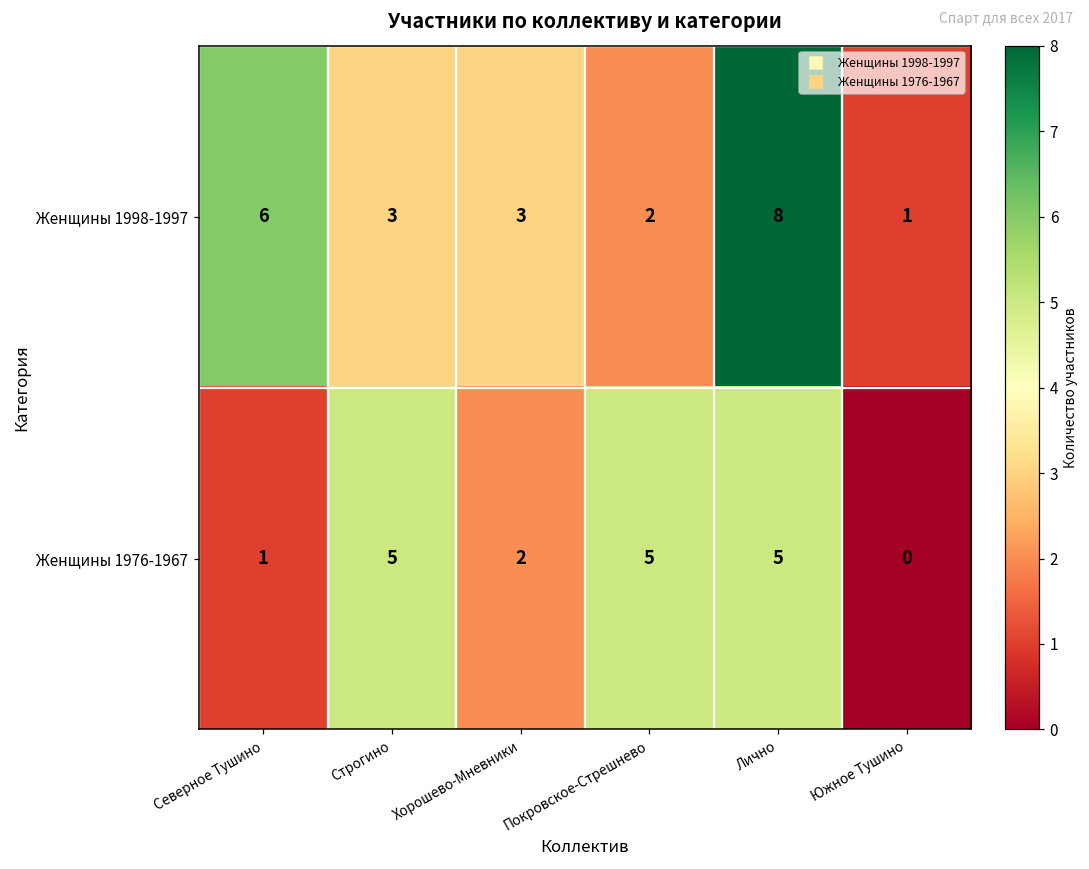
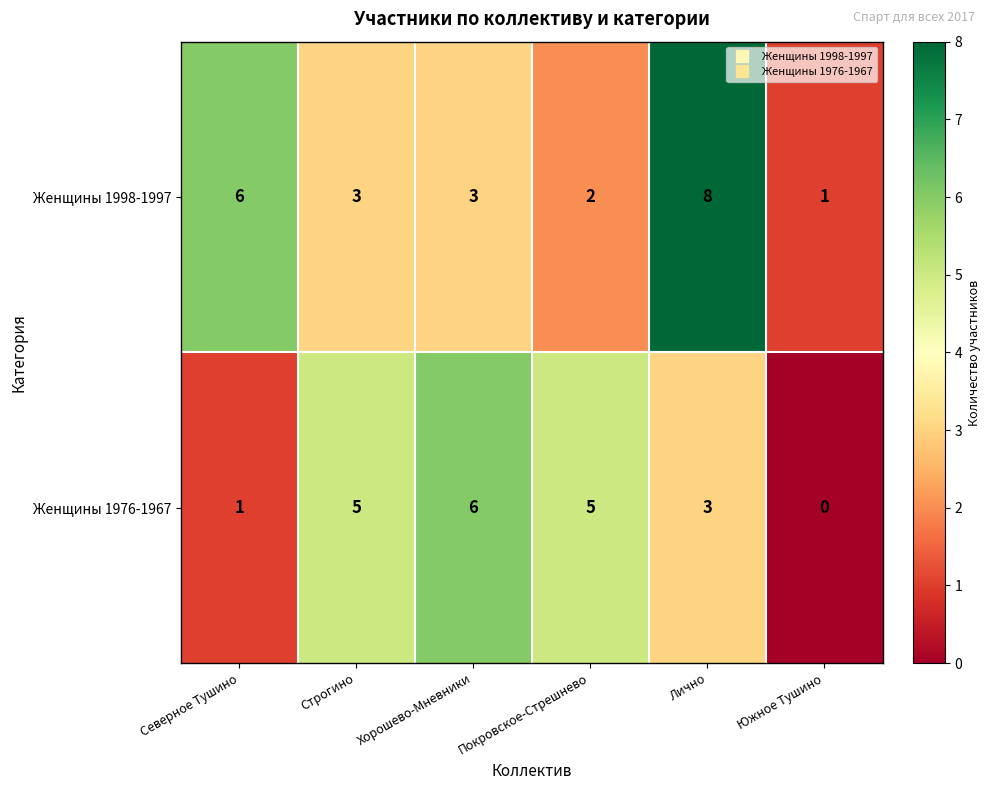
  {
    "Женщины 1998-1997": {
      "Северное Тушино": 6,
      "Строгино": 3,
      "Хорошево-Мневники": 3,
      "Покровское-Стрешнево": 2,
      "Лично": 8,
      "Южное Тушино": 1
    },
    "Женщины 1976-1967": {
      "Северное Тушино": 1,
      "Строгино": 5,
-     "Хорошево-Мневники": 2,
+     "Хорошево-Мневники": 6,
      "Покровское-Стрешнево": 5,
-     "Лично": 5,
+     "Лично": 3,
      "Южное Тушино": 0
    }
  }
